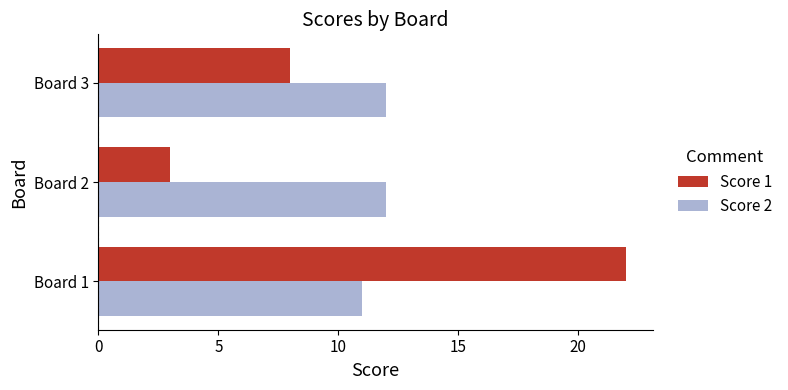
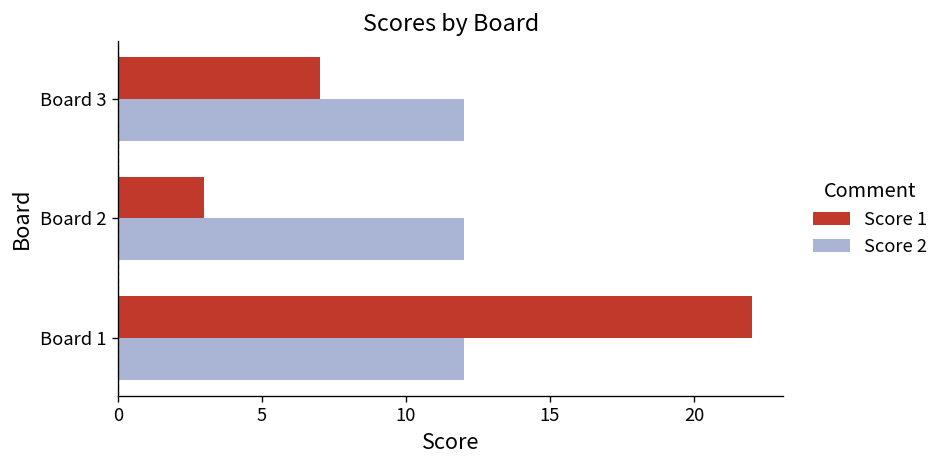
  {
    "Score 1": {
-     "Board 3": 8,
+     "Board 3": 7,
      "Board 2": 3,
      "Board 1": 22
    },
    "Score 2": {
      "Board 3": 12,
      "Board 2": 12,
-     "Board 1": 11
+     "Board 1": 12
    }
  }
